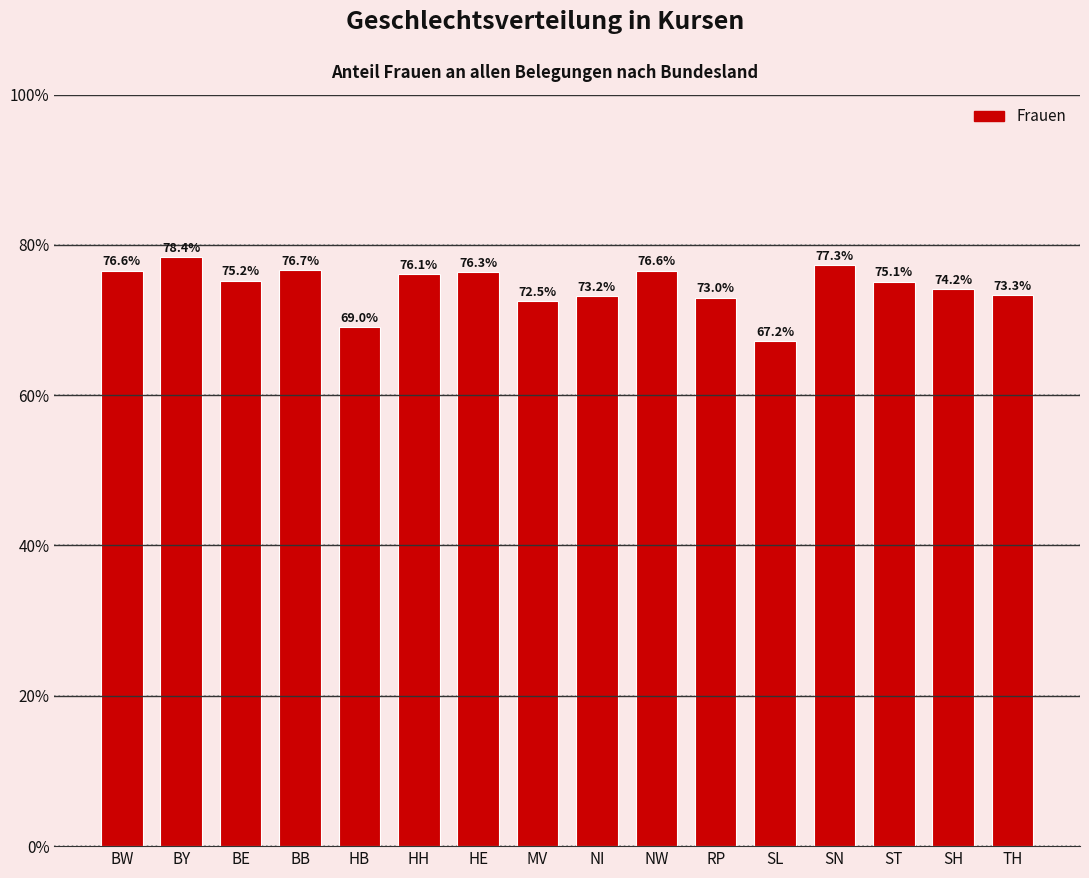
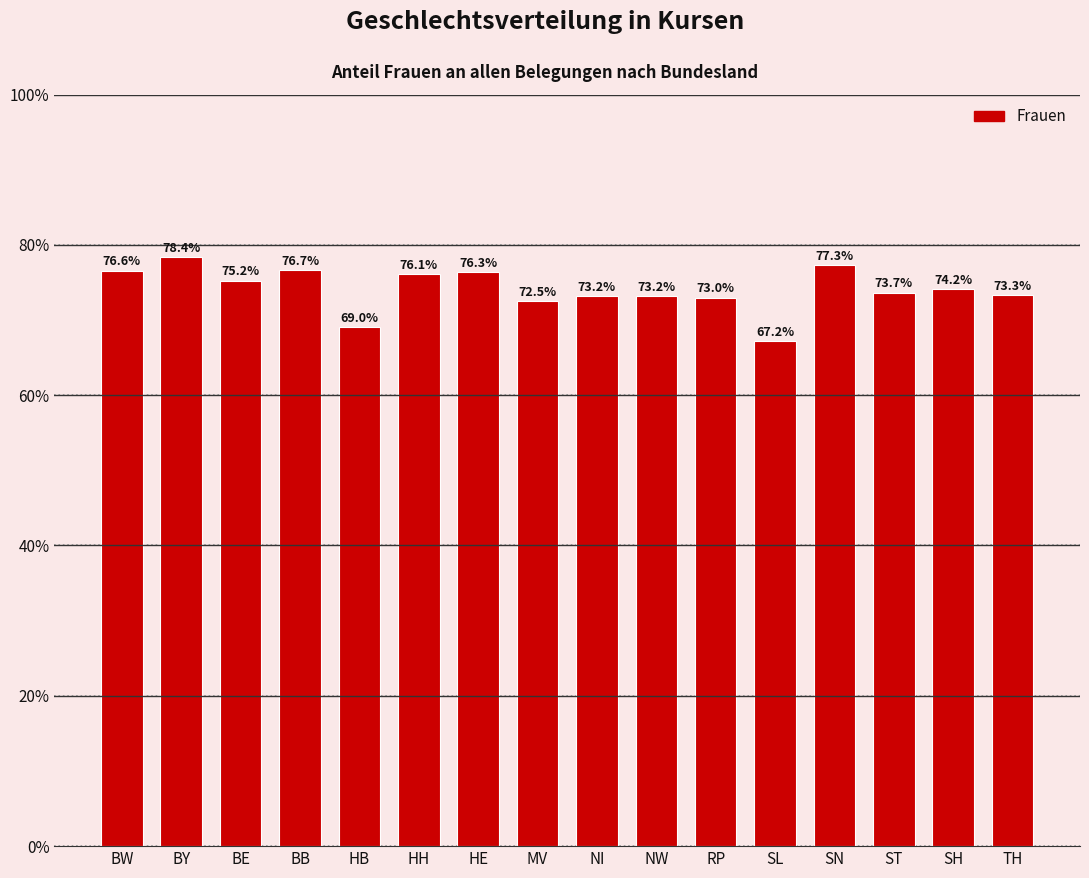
  {
    "BW": "76.6%",
    "BY": "78.4%",
    "BE": "75.2%",
    "BB": "76.7%",
    "HB": "69.0%",
    "HH": "76.1%",
    "HE": "76.3%",
    "MV": "72.5%",
    "NI": "73.2%",
-   "NW": "76.6%",
+   "NW": "73.2%",
    "RP": "73.0%",
    "SL": "67.2%",
    "SN": "77.3%",
-   "ST": "75.1%",
+   "ST": "73.7%",
    "SH": "74.2%",
    "TH": "73.3%"
  }
